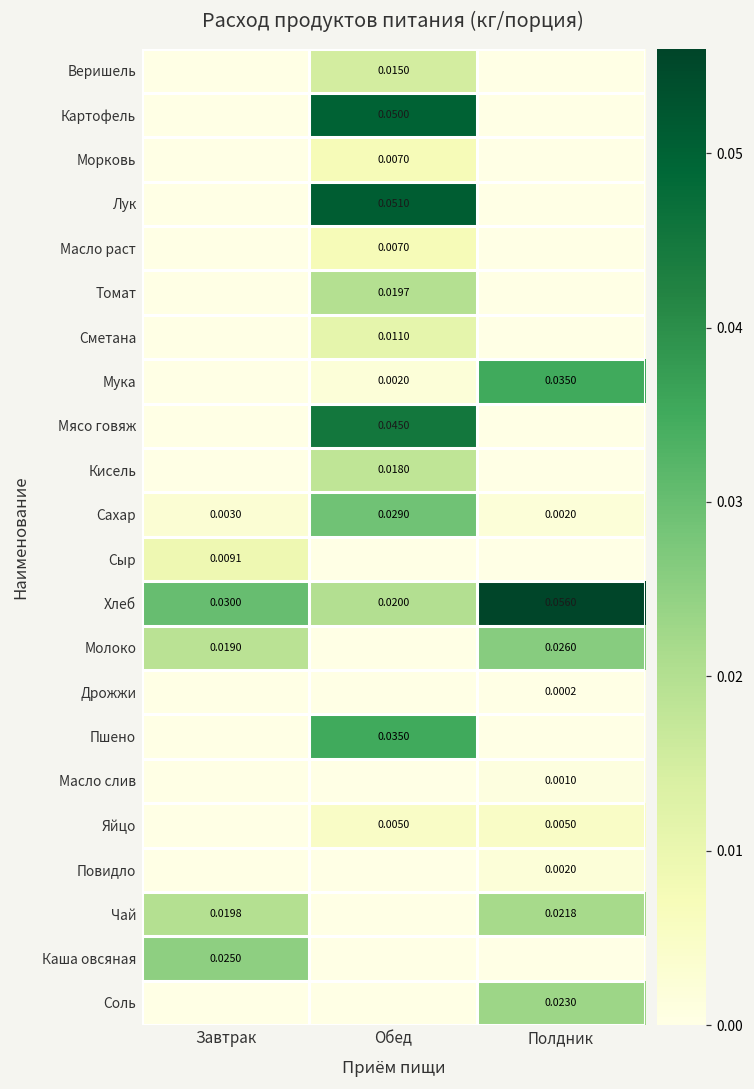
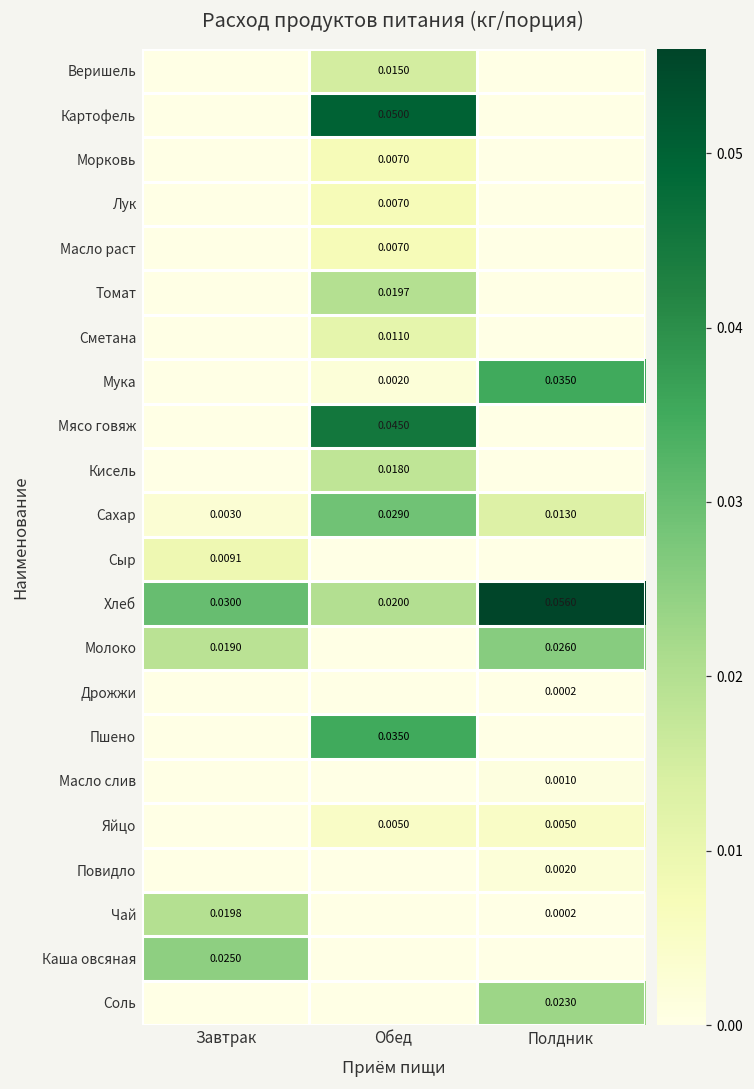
  {
    "Веришель": {
      "Обед": 0.0150
    },
    "Картофель": {
      "Обед": 0.0500
    },
    "Морковь": {
      "Обед": 0.0070
    },
    "Лук": {
-     "Обед": 0.0510
+     "Обед": 0.0070
    },
    "Масло раст": {
      "Обед": 0.0070
    },
    "Томат": {
      "Обед": 0.0197
    },
    "Сметана": {
      "Обед": 0.0110
    },
    "Мука": {
      "Обед": 0.0020,
      "Полдник": 0.0350
    },
    "Мясо говяж": {
      "Обед": 0.0450
    },
    "Кисель": {
      "Обед": 0.0180
    },
    "Сахар": {
      "Завтрак": 0.0030,
      "Обед": 0.0290,
-     "Полдник": 0.0020
+     "Полдник": 0.0130
    },
    "Сыр": {
      "Завтрак": 0.0091
    },
    "Хлеб": {
      "Завтрак": 0.0300,
      "Обед": 0.0200
    },
    "Молоко": {
      "Завтрак": 0.0190,
      "Полдник": 0.0260
    },
    "Дрожжи": {
      "Полдник": 0.0002
    },
    "Пшено": {
      "Обед": 0.0350
    },
    "Масло слив": {
      "Полдник": 0.0010
    },
    "Яйцо": {
      "Обед": 0.0050,
      "Полдник": 0.0050
    },
    "Повидло": {
      "Полдник": 0.0020
    },
    "Чай": {
      "Завтрак": 0.0198,
-     "Полдник": 0.0218
+     "Полдник": 0.0002
    },
    "Каша овсяная": {
      "Завтрак": 0.0250
    },
    "Соль": {
      "Полдник": 0.0230
    }
  }
